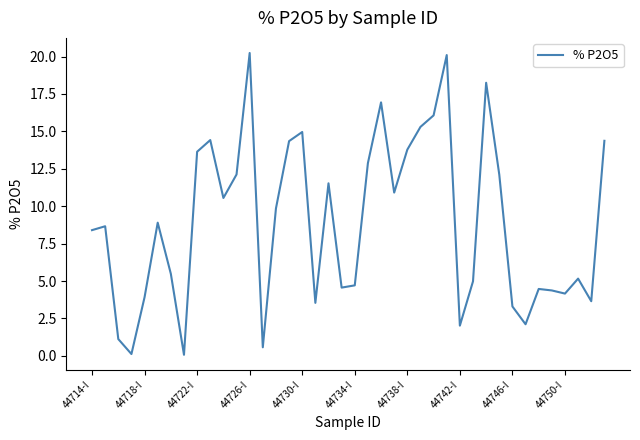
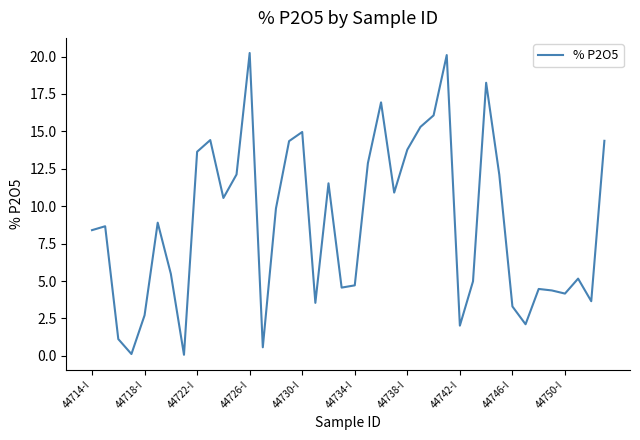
  {
    "44714-I": 8.4,
-   "44718-I": 3.9,
+   "44718-I": 2.7,
    "44722-I": 13.6,
    "44726-I": 20.2,
    "44730-I": 15.0,
    "44734-I": 4.7,
    "44738-I": 13.8,
    "44742-I": 2.0,
    "44746-I": 3.3,
    "44750-I": 4.2
  }
